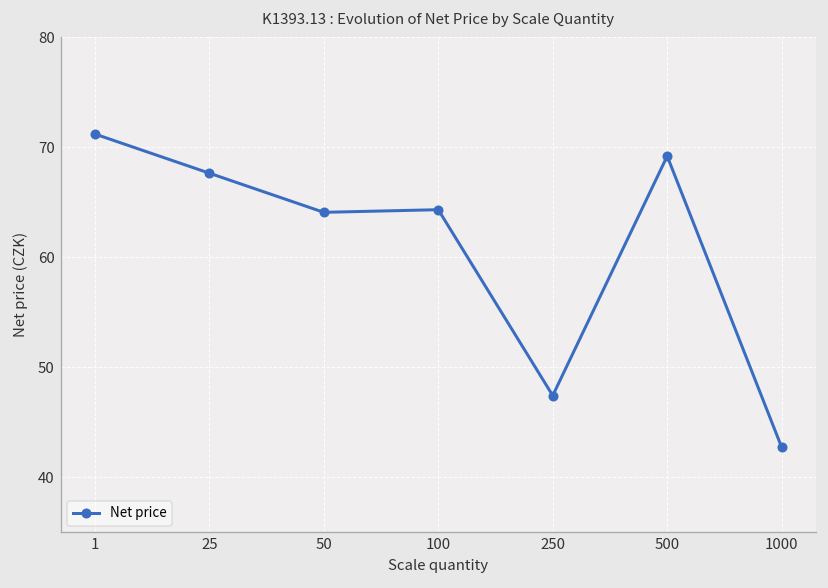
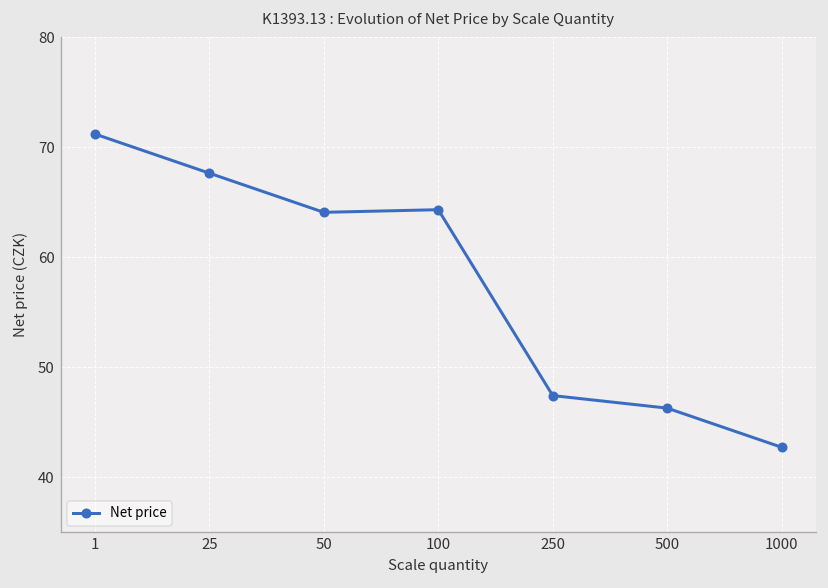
  {
    "1": 71,
    "25": 68,
    "50": 64,
    "100": 64,
    "250": 47,
-   "500": 69,
+   "500": 46,
    "1000": 43
  }
